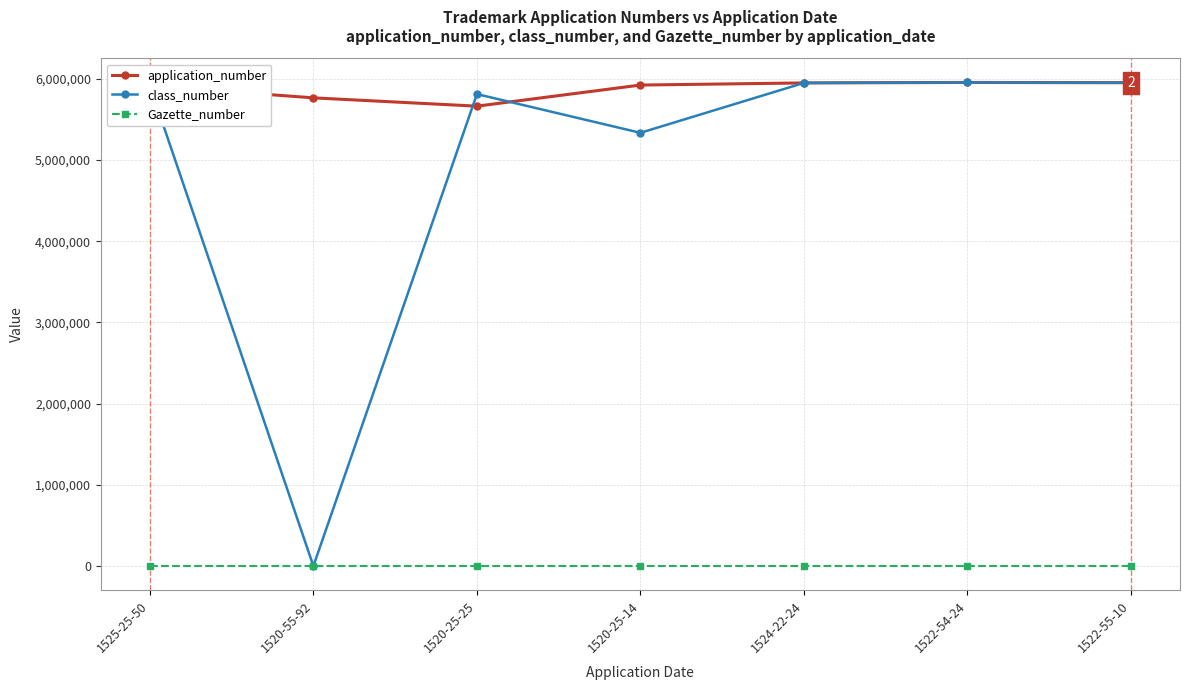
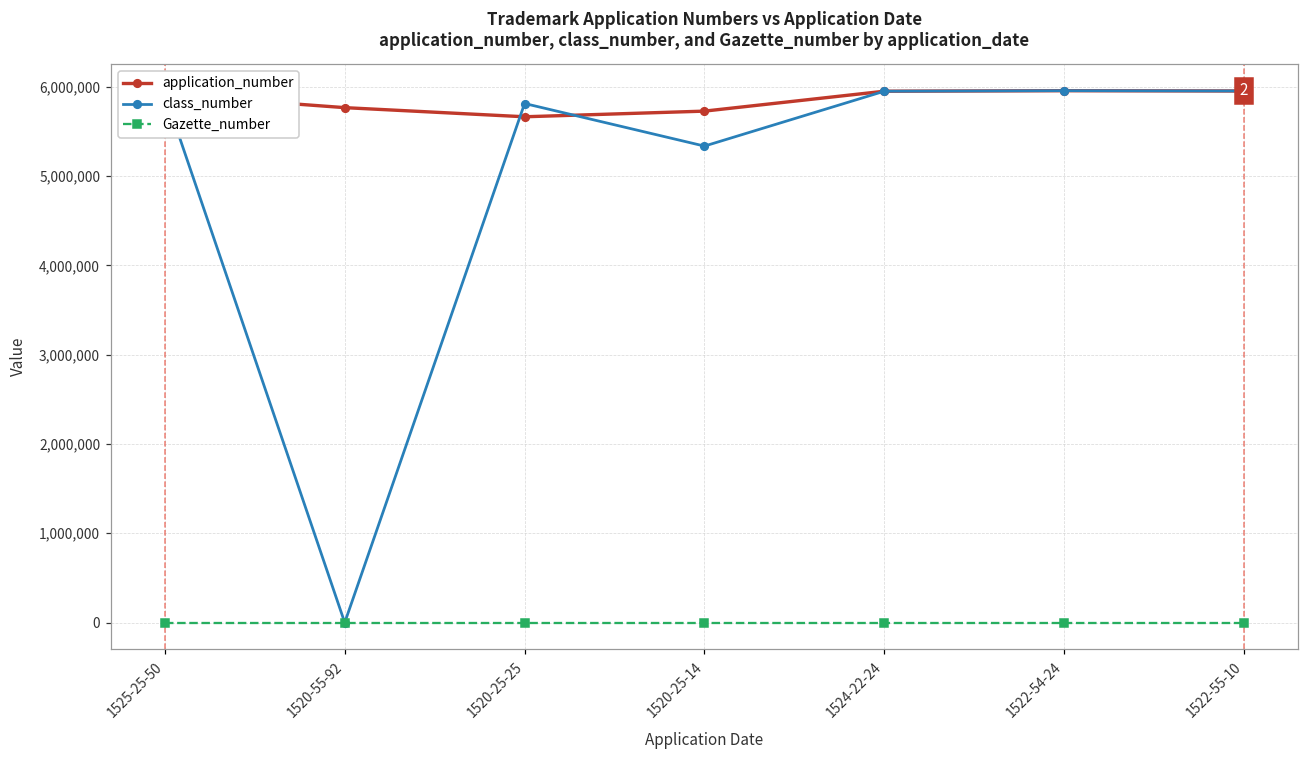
  {
    "application_number": {
      "1520-55-92": "5,800,000",
      "1520-25-25": "5,700,000",
-     "1520-25-14": "5,900,000"
+     "1520-25-14": "5,700,000"
    },
    "class_number": {
      "1520-25-25": "5,800,000",
      "1520-25-14": "5,300,000"
    },
    "Gazette_number": {
      "1525-25-50": "0",
      "1520-25-25": "0",
      "1520-25-14": "0",
      "1524-22-24": "0",
      "1522-54-24": "0",
      "1522-55-10": "0"
    }
  }
